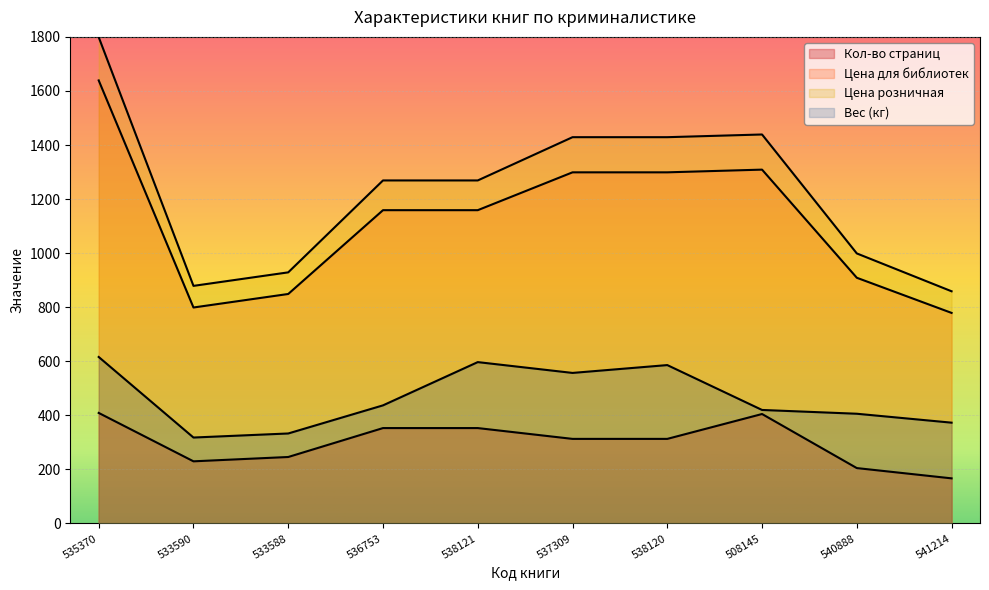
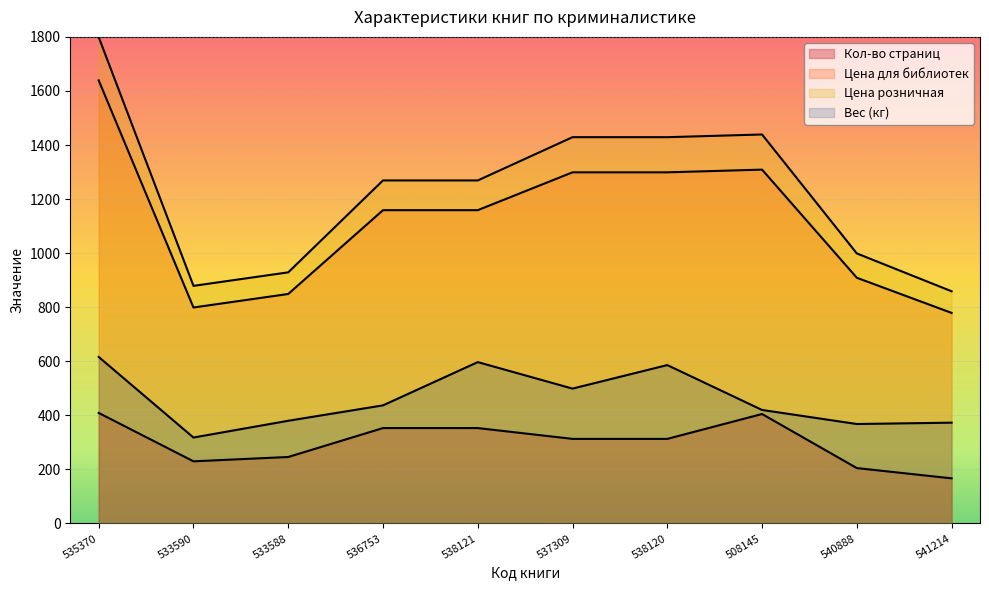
  {
    "Вес (кг)": {
      "535370": 620,
      "533590": 320,
-     "533588": 330,
+     "533588": 380,
      "536753": 440,
      "538121": 600,
-     "537309": 560,
+     "537309": 500,
      "538120": 590,
      "508145": 420,
-     "540888": 410,
+     "540888": 370,
      "541214": 370
    }
  }
